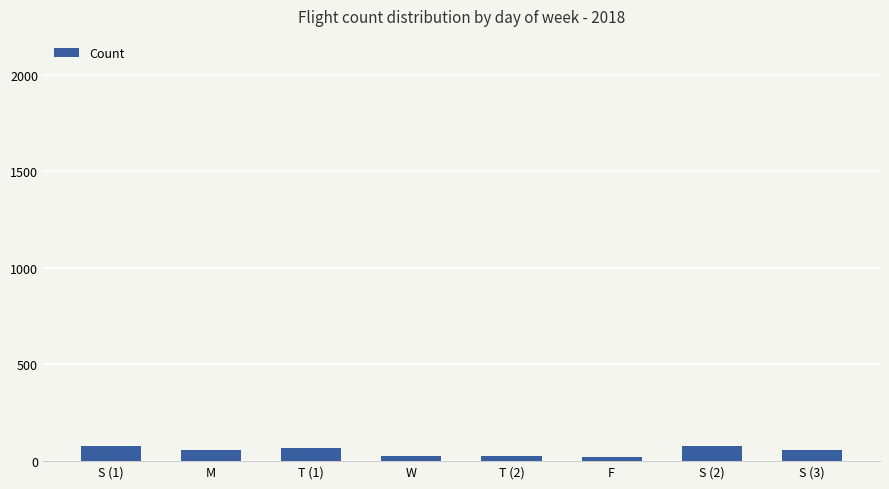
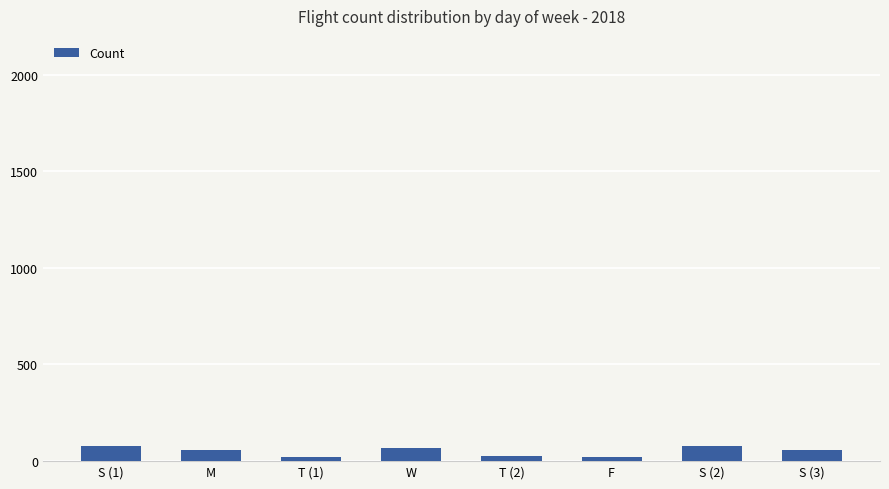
  {
    "S (1)": 80,
    "M": 60,
-   "T (1)": 70,
-   "W": 20,
+   "T (1)": 20,
+   "W": 70,
    "T (2)": 20,
    "F": 20,
    "S (2)": 80,
    "S (3)": 60
  }
